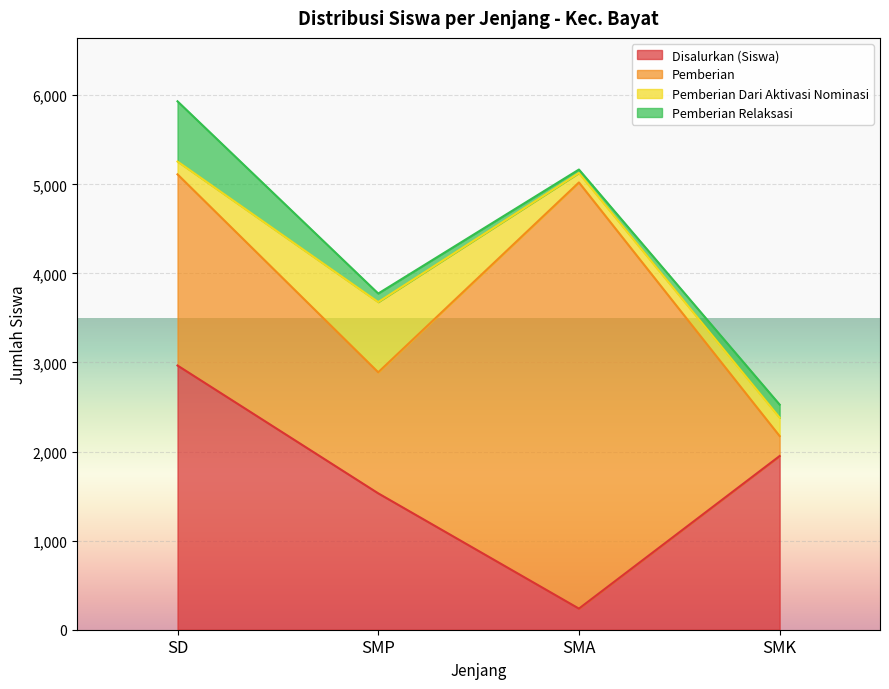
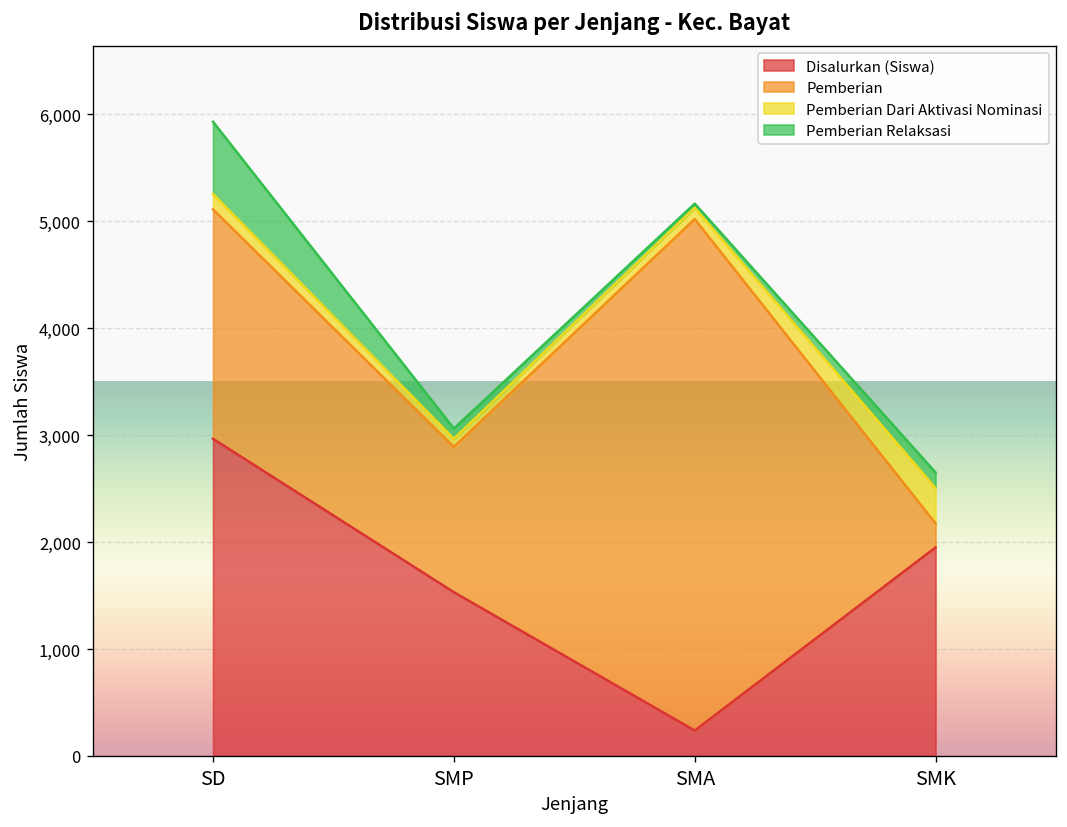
  {
    "Disalurkan (Siswa)": {
      "SD": "3,000",
      "SMP": "1,500",
      "SMA": "200",
      "SMK": "2,000"
    },
    "Pemberian": {
      "SD": "2,100",
      "SMP": "1,400",
      "SMA": "4,800",
      "SMK": "200"
    },
    "Pemberian Dari Aktivasi Nominasi": {
      "SD": "100",
-     "SMP": "800",
+     "SMP": "100",
      "SMA": "100",
-     "SMK": "200"
+     "SMK": "300"
    },
    "Pemberian Relaksasi": {
      "SD": "700",
      "SMP": "100",
      "SMA": "0",
      "SMK": "100"
    }
  }
